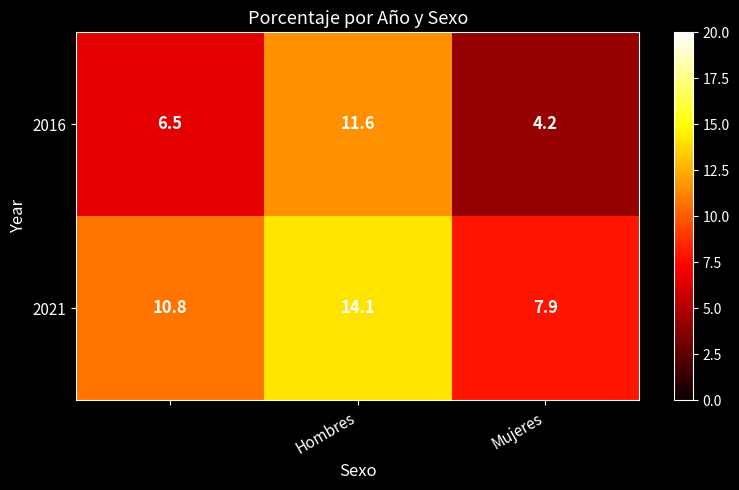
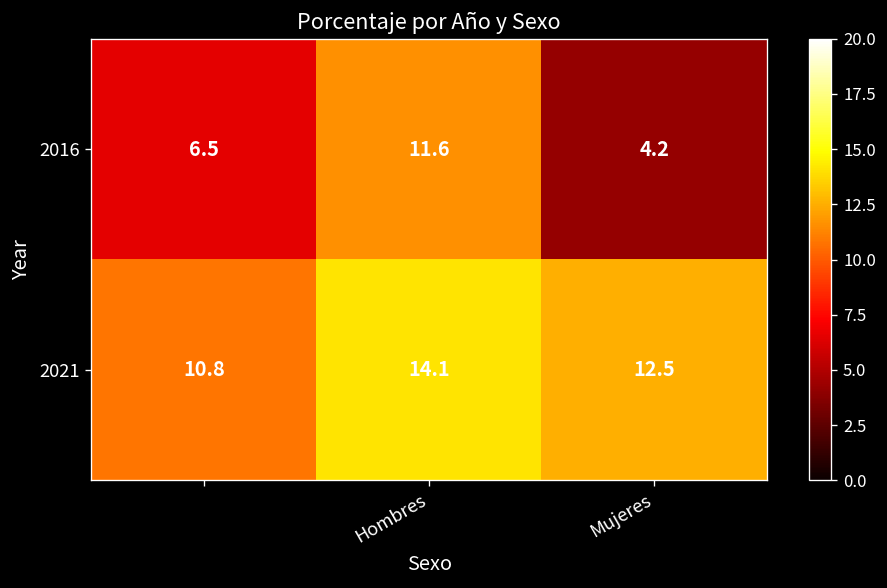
  {
    "2016": {
      "Hombres": 11.6,
      "Mujeres": 4.2
    },
    "2021": {
      "Hombres": 14.1,
-     "Mujeres": 7.9
+     "Mujeres": 12.5
    }
  }
